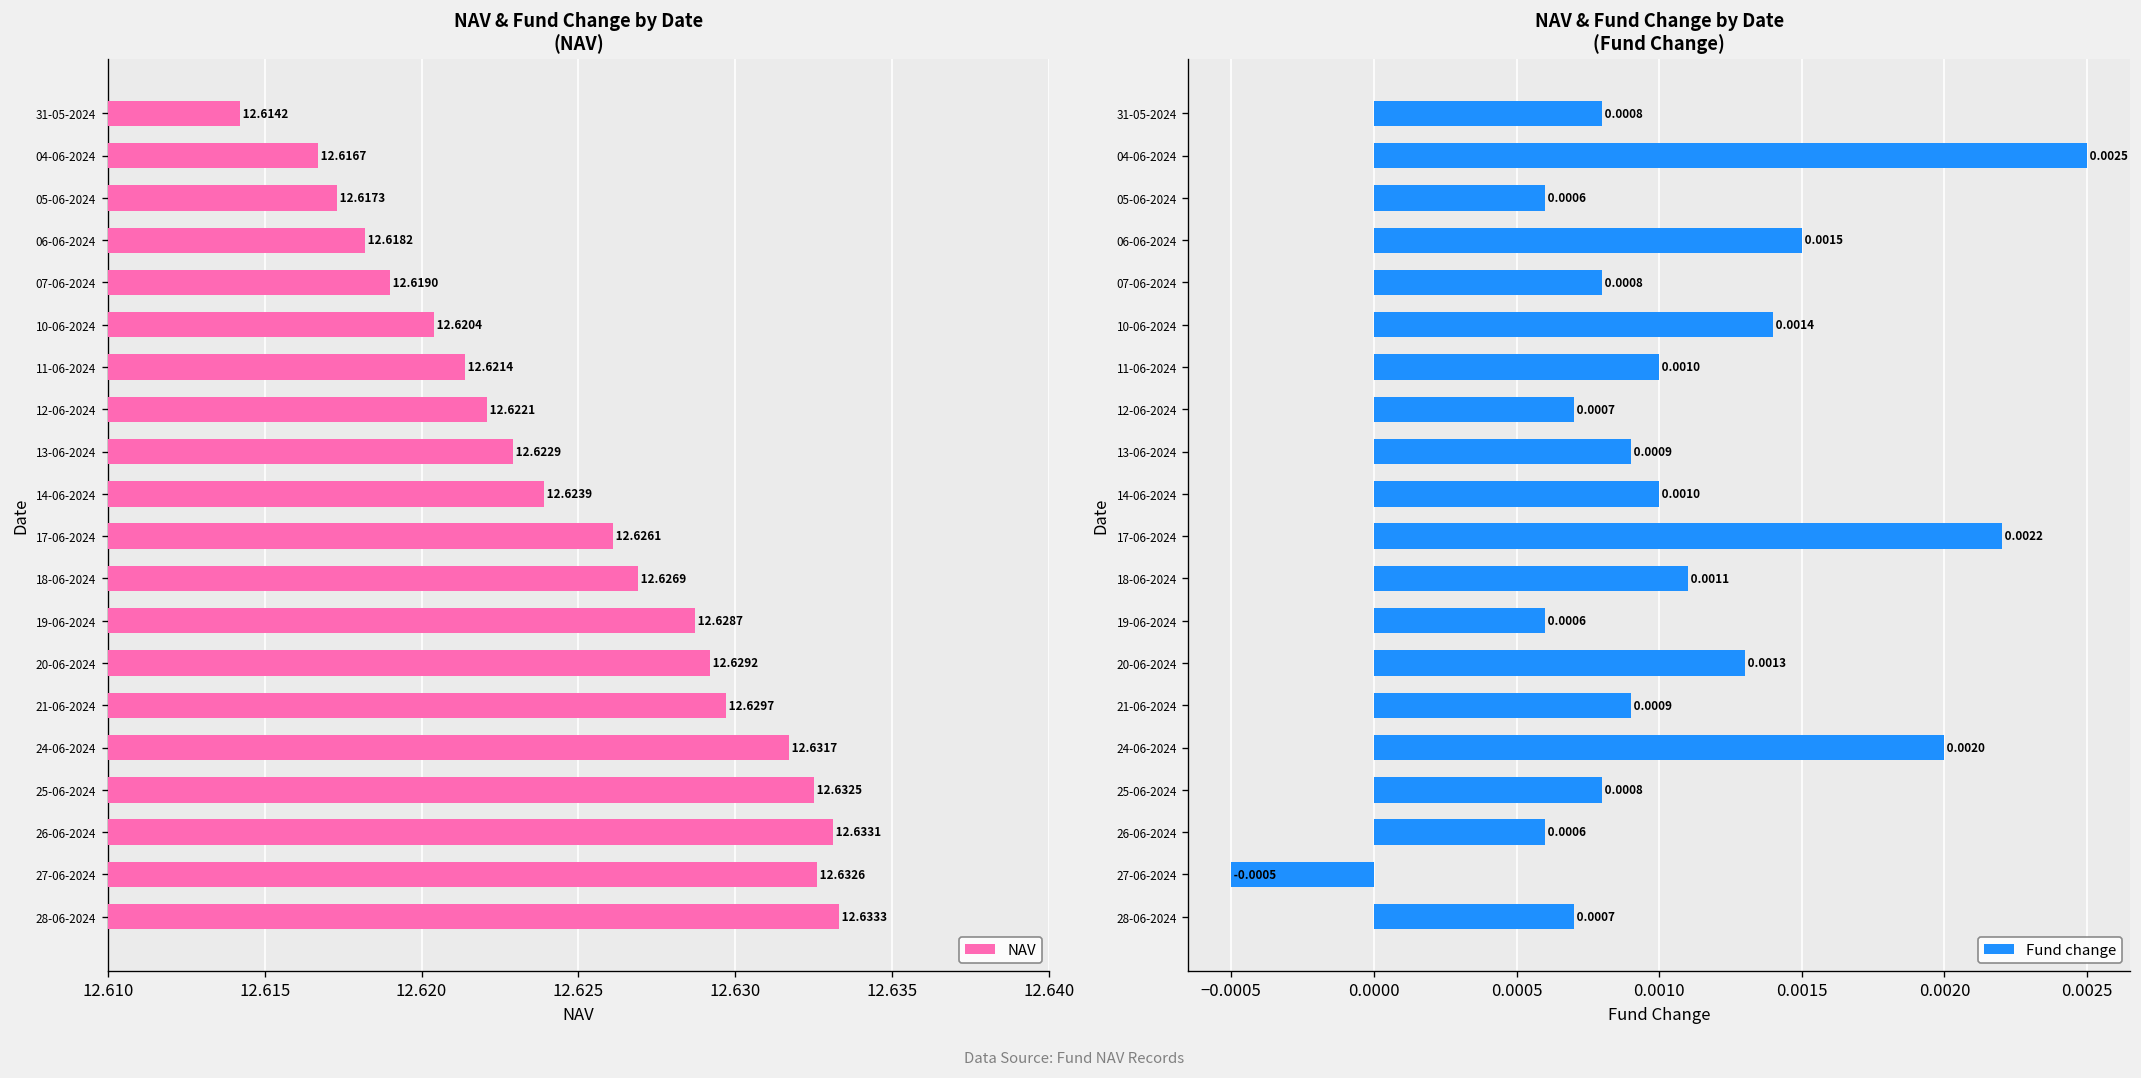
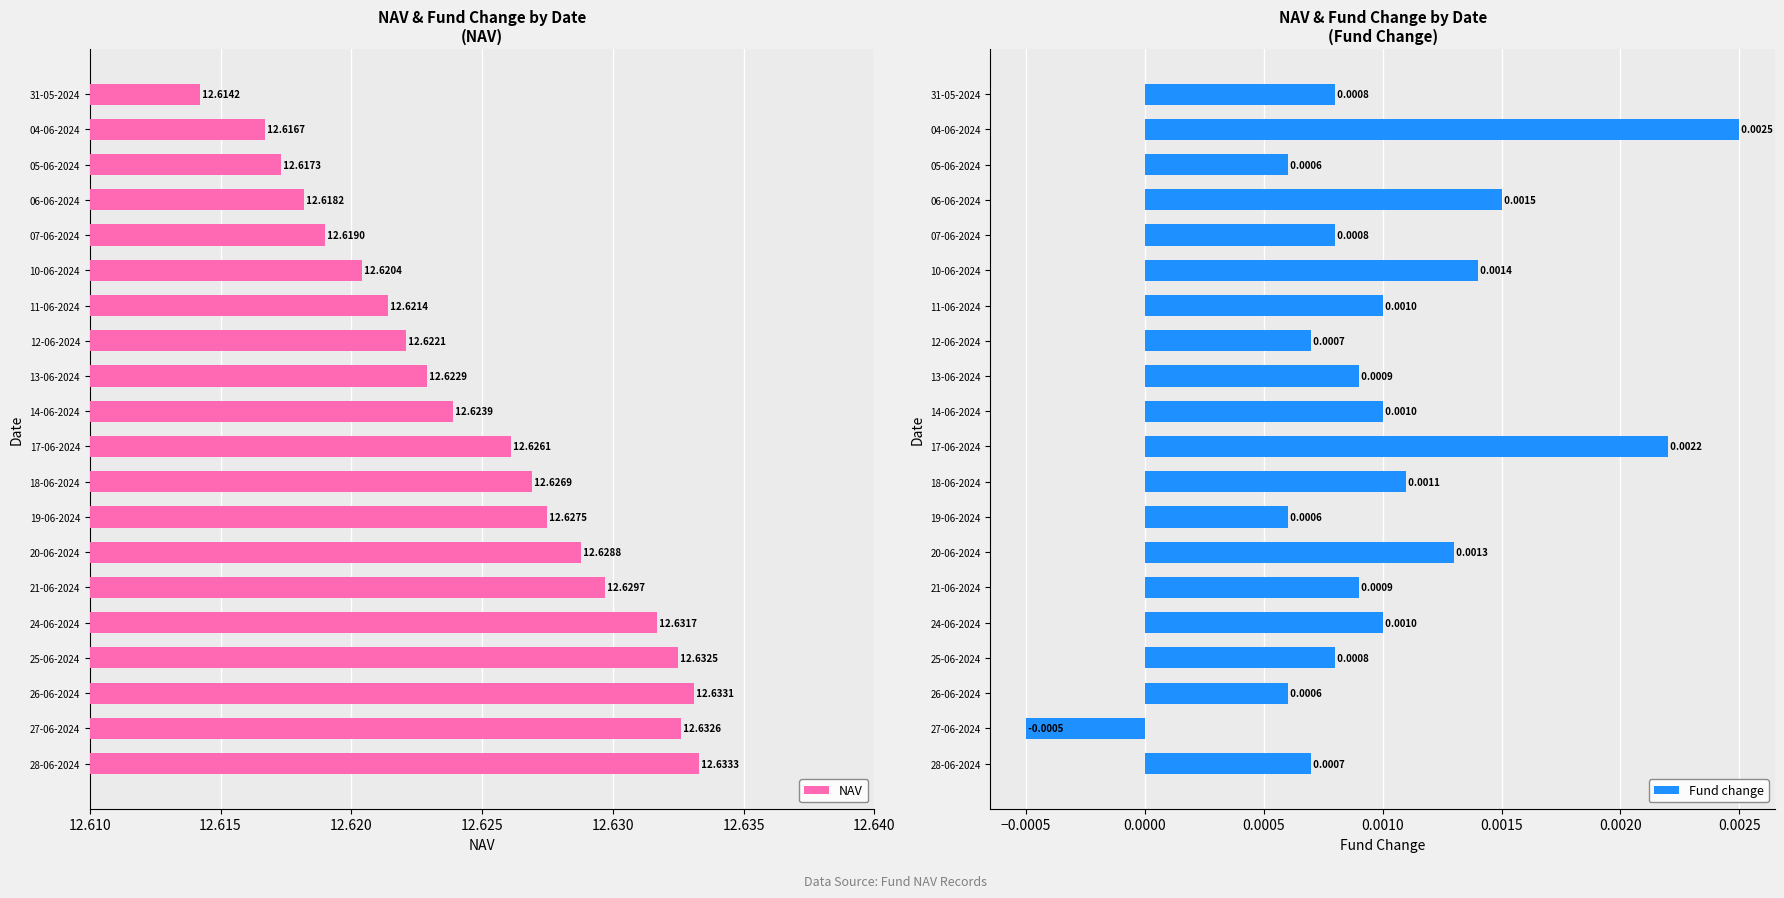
  {
    "NAV & Fund Change by Date (NAV)": {
      "31-05-2024": 12.6142,
      "04-06-2024": 12.6167,
      "05-06-2024": 12.6173,
      "06-06-2024": 12.6182,
      "07-06-2024": 12.6190,
      "10-06-2024": 12.6204,
      "11-06-2024": 12.6214,
      "12-06-2024": 12.6221,
      "13-06-2024": 12.6229,
      "14-06-2024": 12.6239,
      "17-06-2024": 12.6261,
      "18-06-2024": 12.6269,
-     "19-06-2024": 12.6287,
-     "20-06-2024": 12.6292,
+     "19-06-2024": 12.6275,
+     "20-06-2024": 12.6288,
      "21-06-2024": 12.6297,
      "24-06-2024": 12.6317,
      "25-06-2024": 12.6325,
      "26-06-2024": 12.6331,
      "27-06-2024": 12.6326,
      "28-06-2024": 12.6333
    },
    "NAV & Fund Change by Date (Fund Change)": {
      "31-05-2024": 0.0008,
      "04-06-2024": 0.0025,
      "05-06-2024": 0.0006,
      "06-06-2024": 0.0015,
      "07-06-2024": 0.0008,
      "10-06-2024": 0.0014,
      "11-06-2024": 0.0010,
      "12-06-2024": 0.0007,
      "13-06-2024": 0.0009,
      "14-06-2024": 0.0010,
      "17-06-2024": 0.0022,
      "18-06-2024": 0.0011,
      "19-06-2024": 0.0006,
      "20-06-2024": 0.0013,
      "21-06-2024": 0.0009,
-     "24-06-2024": 0.0020,
+     "24-06-2024": 0.0010,
      "25-06-2024": 0.0008,
      "26-06-2024": 0.0006,
      "27-06-2024": -0.0005,
      "28-06-2024": 0.0007
    }
  }
